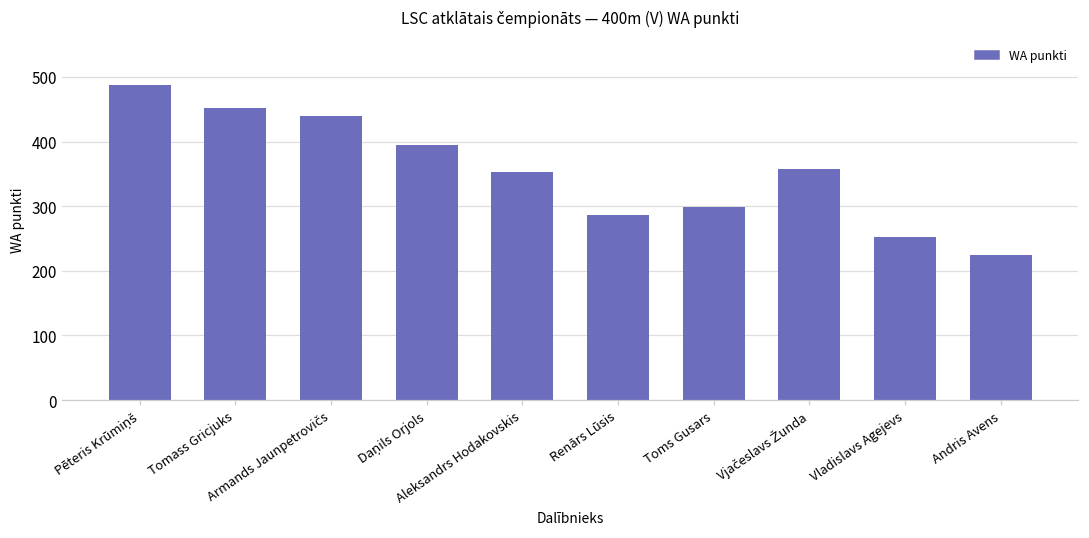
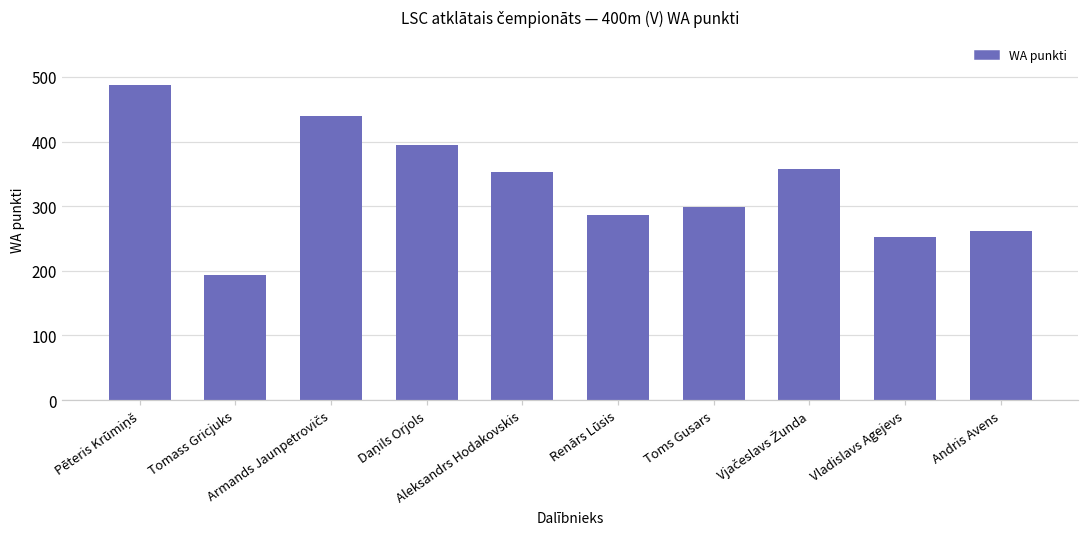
  {
    "Pēteris Krūmiņš": 490,
-   "Tomass Gricjuks": 450,
+   "Tomass Gricjuks": 190,
    "Armands Jaunpetrovičs": 440,
    "Daņils Orjols": 390,
    "Aleksandrs Hodakovskis": 350,
    "Renārs Lūsis": 290,
    "Toms Gusars": 300,
    "Vjačeslavs Žunda": 360,
    "Vladislavs Agejevs": 250,
-   "Andris Avens": 230
+   "Andris Avens": 260
  }
